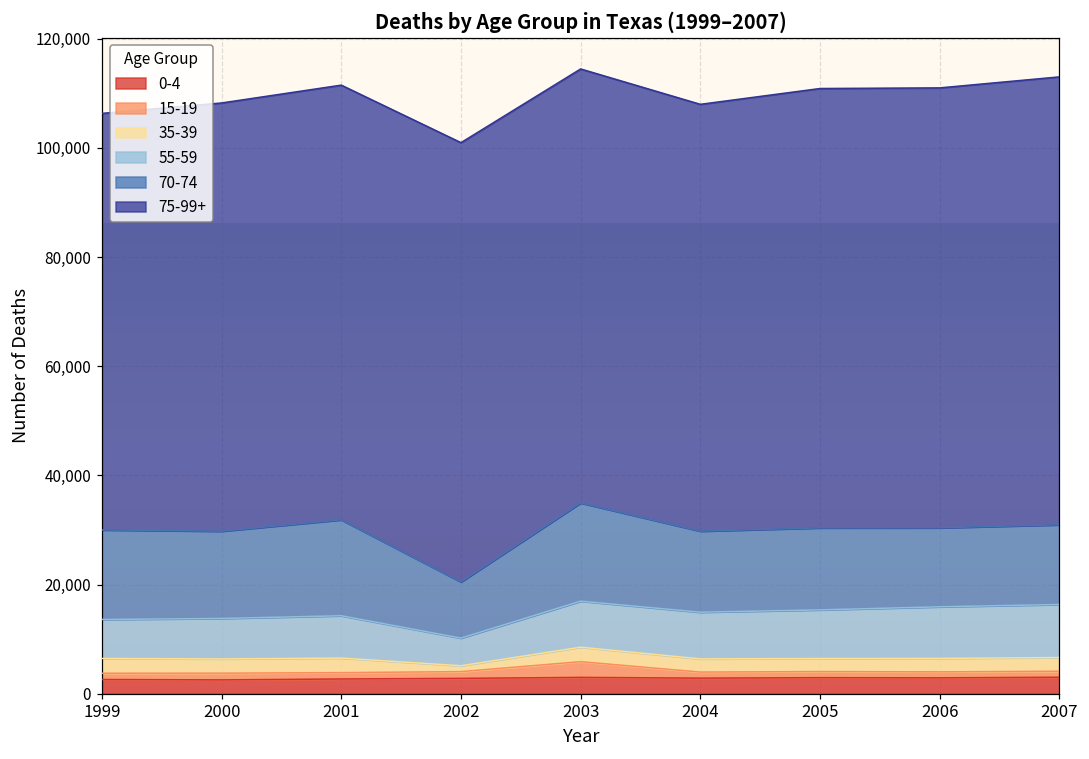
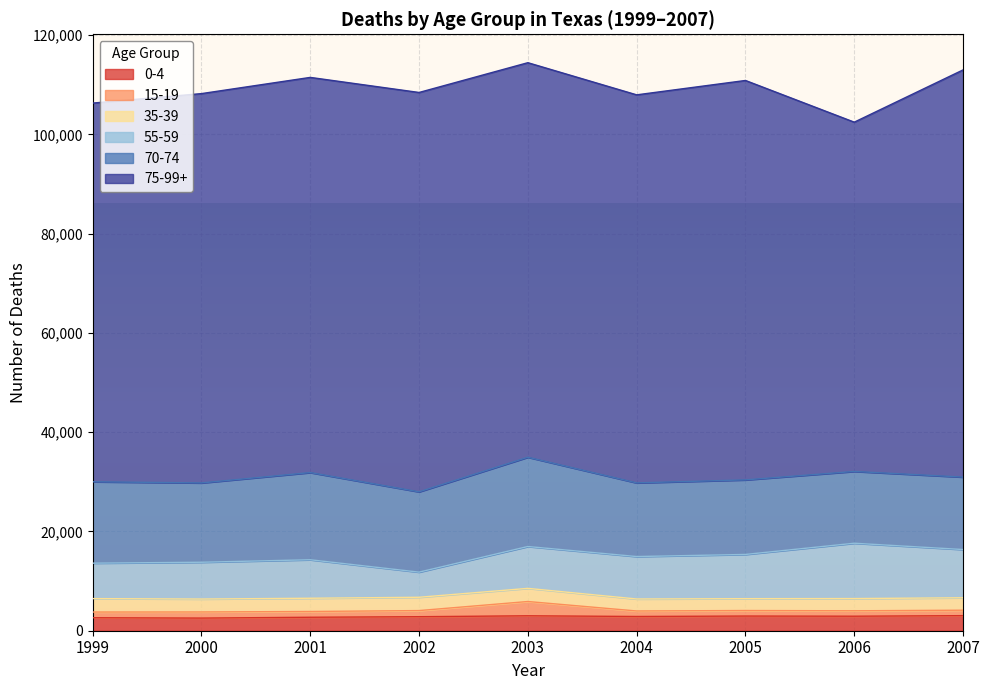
  {
    "0-4": {
      "1999": "3,000",
      "2000": "3,000",
      "2001": "3,000",
      "2002": "3,000",
      "2003": "3,000",
      "2004": "3,000",
      "2005": "3,000",
      "2006": "3,000",
      "2007": "3,000"
    },
    "15-19": {
      "1999": "1,000",
      "2000": "1,000",
      "2001": "1,000",
      "2002": "1,000",
      "2003": "3,000",
      "2004": "1,000",
      "2005": "1,000",
      "2006": "1,000",
      "2007": "1,000"
    },
    "35-39": {
      "1999": "3,000",
      "2000": "3,000",
      "2001": "3,000",
-     "2002": "1,000",
+     "2002": "3,000",
      "2003": "3,000",
      "2004": "2,000",
      "2005": "2,000",
      "2006": "2,000",
      "2007": "3,000"
    },
    "55-59": {
      "1999": "7,000",
      "2000": "7,000",
      "2001": "8,000",
      "2002": "5,000",
      "2003": "8,000",
      "2004": "9,000",
      "2005": "9,000",
-     "2006": "9,000",
+     "2006": "11,000",
      "2007": "10,000"
    },
    "70-74": {
      "1999": "16,000",
      "2000": "16,000",
      "2001": "18,000",
-     "2002": "10,000",
+     "2002": "16,000",
      "2003": "18,000",
      "2004": "15,000",
      "2005": "15,000",
      "2006": "14,000",
      "2007": "15,000"
    },
    "75-99+": {
      "1999": "76,000",
      "2000": "78,000",
      "2001": "80,000",
      "2002": "80,000",
      "2003": "79,000",
      "2004": "78,000",
      "2005": "80,000",
-     "2006": "81,000",
+     "2006": "70,000",
      "2007": "82,000"
    }
  }
